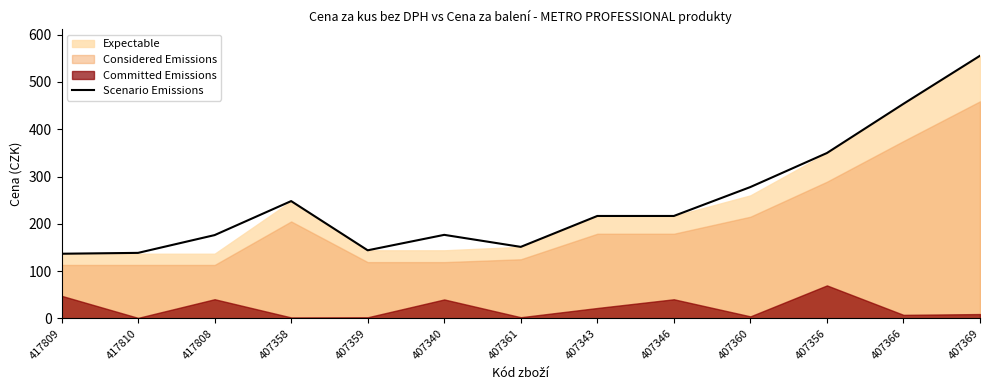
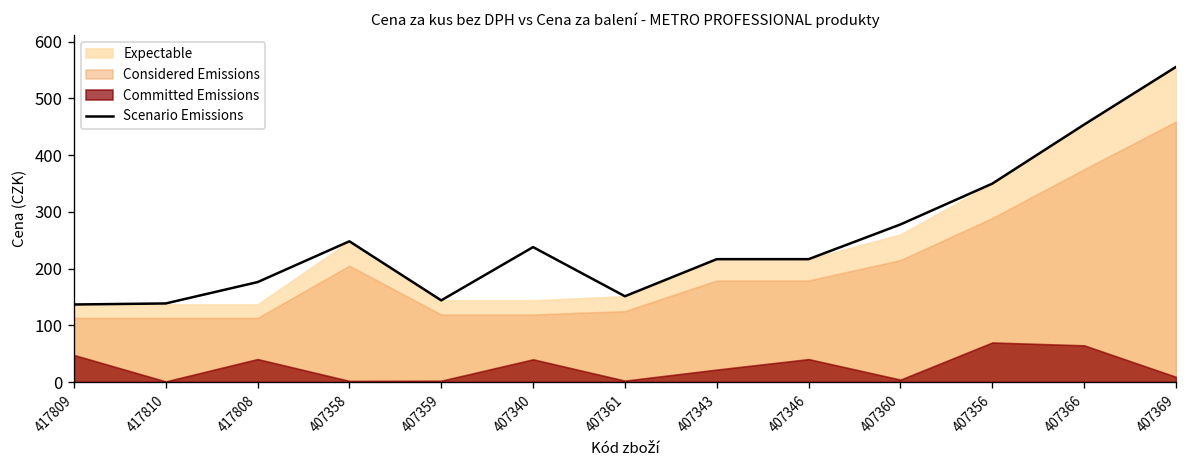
  {
    "Scenario Emissions": {
      "417808": 180,
-     "407340": 180,
+     "407340": 240,
      "407360": 280
    },
    "Committed Emissions": {
      "417809": 50,
      "417808": 40,
      "407340": 40,
      "407343": 20,
      "407346": 40,
      "407356": 70,
-     "407366": 10,
+     "407366": 60,
      "407369": 10
    }
  }
